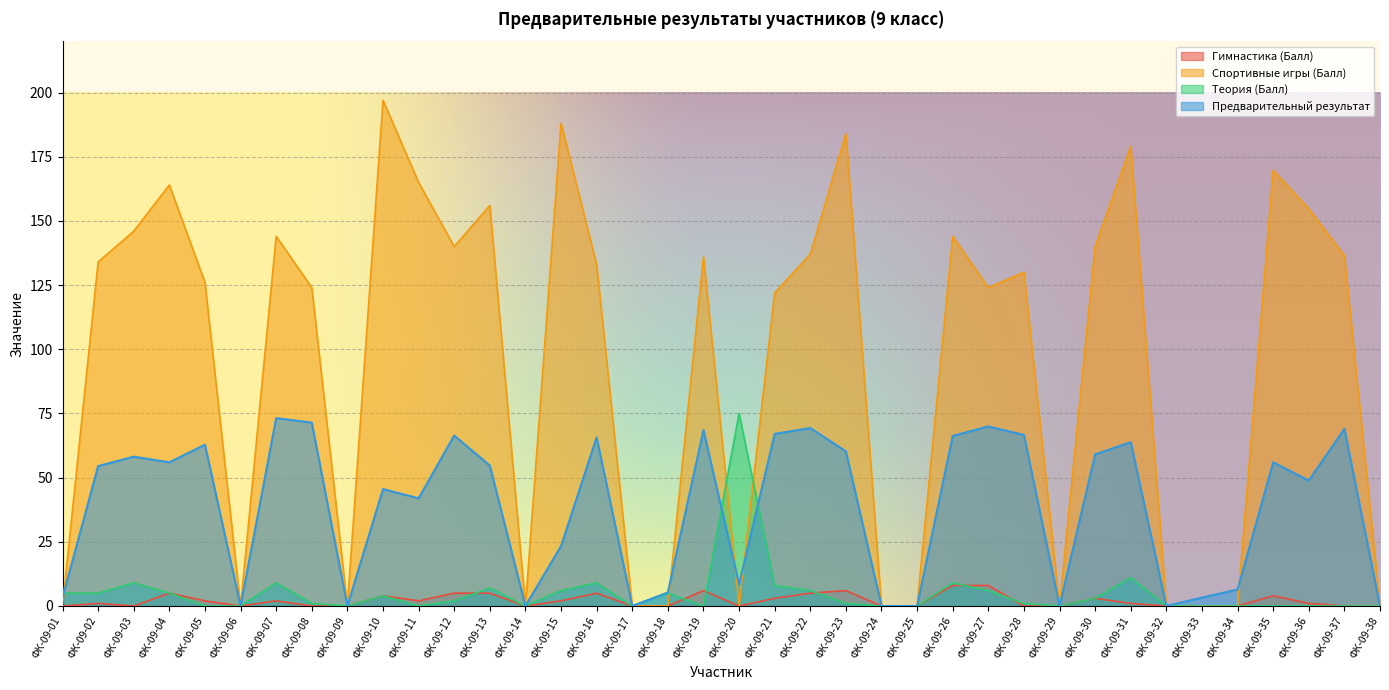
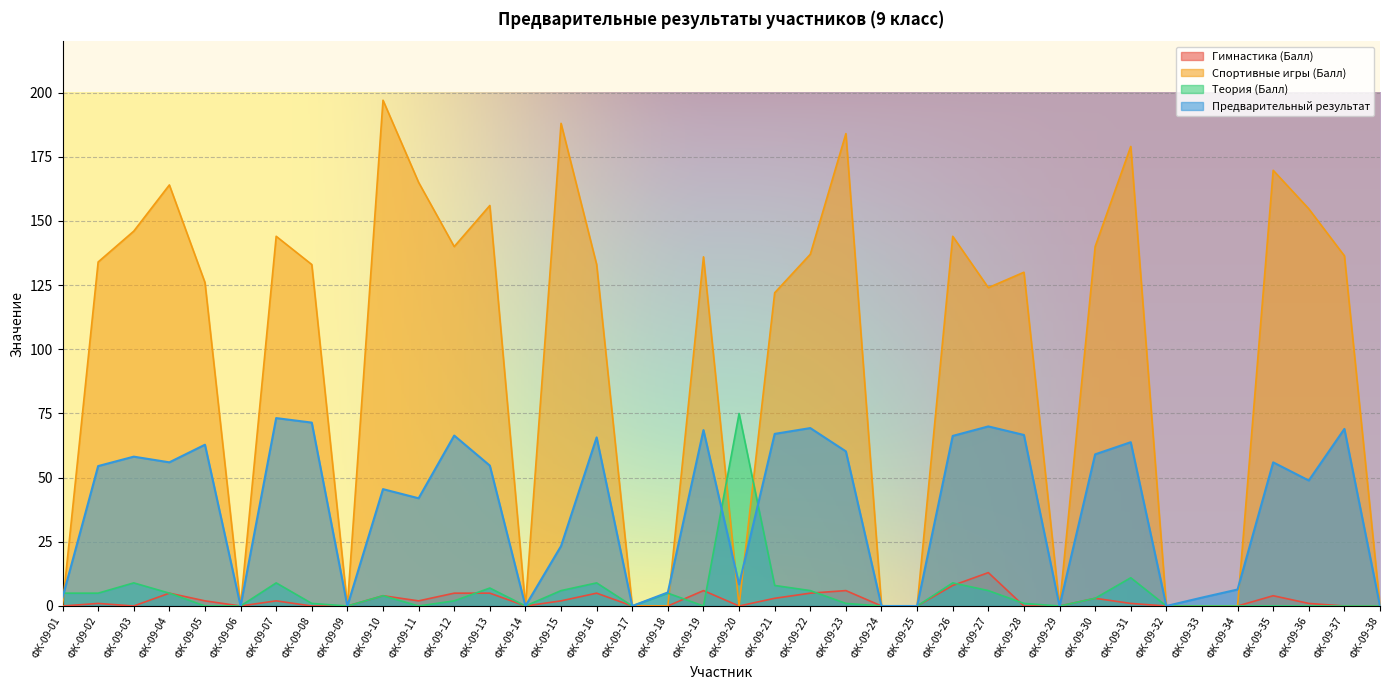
  {
    "Гимнастика (Балл)": {
      "ФК-09-02": 1,
      "ФК-09-03": 0,
      "ФК-09-05": 2,
      "ФК-09-07": 2,
      "ФК-09-08": 0,
      "ФК-09-11": 2,
      "ФК-09-12": 5,
      "ФК-09-13": 5,
      "ФК-09-15": 2,
      "ФК-09-16": 5,
      "ФК-09-19": 6,
      "ФК-09-21": 3,
      "ФК-09-22": 5,
      "ФК-09-23": 6,
      "ФК-09-26": 8,
-     "ФК-09-27": 8,
+     "ФК-09-27": 13,
      "ФК-09-28": 0,
      "ФК-09-31": 1,
      "ФК-09-35": 4,
      "ФК-09-36": 1
    },
    "Спортивные игры (Балл)": {
      "ФК-09-02": 134,
      "ФК-09-03": 146,
      "ФК-09-04": 164,
      "ФК-09-05": 126,
      "ФК-09-07": 144,
-     "ФК-09-08": 124,
+     "ФК-09-08": 133,
      "ФК-09-10": 197,
      "ФК-09-11": 165,
      "ФК-09-12": 140,
      "ФК-09-13": 156,
      "ФК-09-15": 188,
      "ФК-09-16": 133,
      "ФК-09-19": 136,
      "ФК-09-21": 122,
      "ФК-09-22": 137,
      "ФК-09-23": 184,
      "ФК-09-26": 144,
      "ФК-09-27": 124,
      "ФК-09-28": 130,
      "ФК-09-30": 140,
      "ФК-09-31": 179,
      "ФК-09-35": 170,
      "ФК-09-36": 155,
      "ФК-09-37": 136
    },
    "Теория (Балл)": {
      "ФК-09-01": 5,
      "ФК-09-02": 5,
      "ФК-09-03": 9,
      "ФК-09-05": 0,
      "ФК-09-07": 9,
      "ФК-09-08": 1,
      "ФК-09-11": 0,
      "ФК-09-12": 2,
      "ФК-09-13": 7,
      "ФК-09-15": 6,
      "ФК-09-16": 9,
      "ФК-09-19": 0,
      "ФК-09-20": 75,
      "ФК-09-21": 8,
      "ФК-09-22": 6,
      "ФК-09-23": 1,
      "ФК-09-26": 9,
      "ФК-09-27": 6,
      "ФК-09-28": 1,
      "ФК-09-31": 11,
      "ФК-09-35": 0,
      "ФК-09-36": 0
    },
    "Предварительный результат": {
      "ФК-09-01": 3,
      "ФК-09-02": 55,
      "ФК-09-03": 58,
      "ФК-09-04": 56,
      "ФК-09-05": 63,
      "ФК-09-07": 73,
      "ФК-09-08": 71,
      "ФК-09-10": 46,
      "ФК-09-11": 42,
      "ФК-09-12": 66,
      "ФК-09-13": 55,
      "ФК-09-15": 23,
      "ФК-09-16": 66,
      "ФК-09-19": 69,
      "ФК-09-20": 8,
      "ФК-09-21": 67,
      "ФК-09-22": 69,
      "ФК-09-23": 60,
      "ФК-09-26": 66,
      "ФК-09-27": 70,
      "ФК-09-28": 67,
      "ФК-09-30": 59,
      "ФК-09-31": 64,
      "ФК-09-33": 3,
      "ФК-09-34": 6,
      "ФК-09-35": 56,
      "ФК-09-36": 49,
      "ФК-09-37": 69
    }
  }
